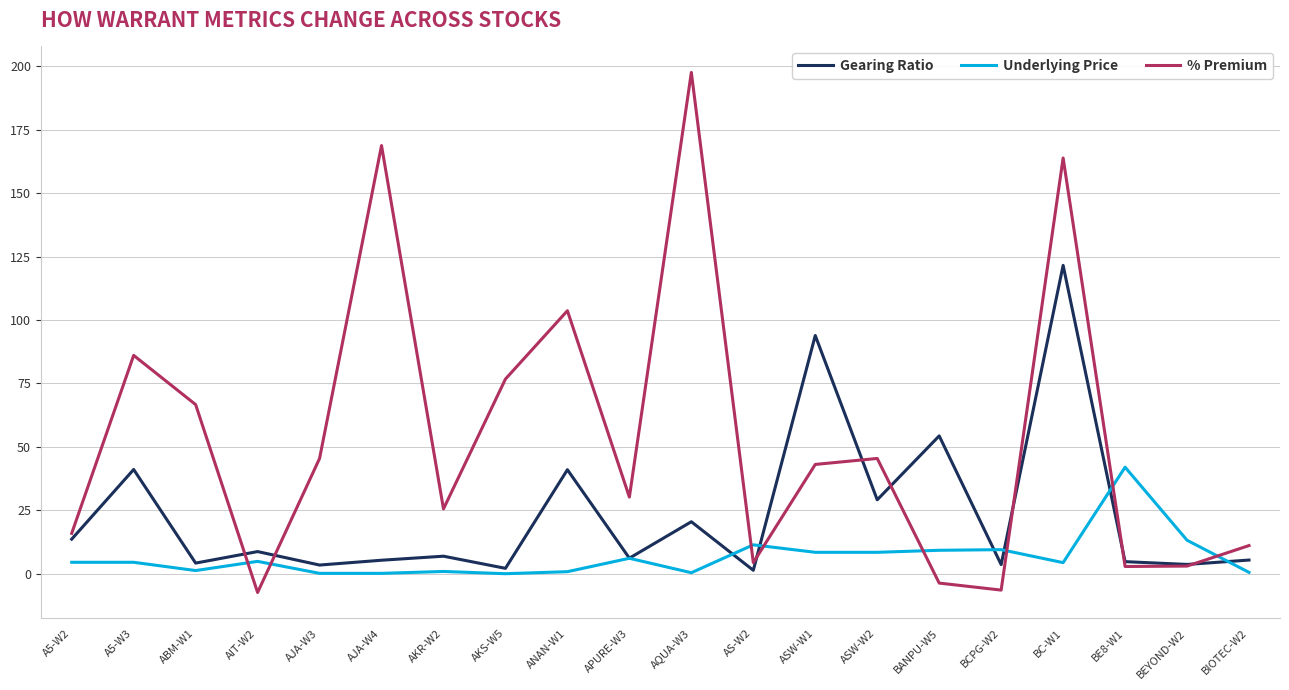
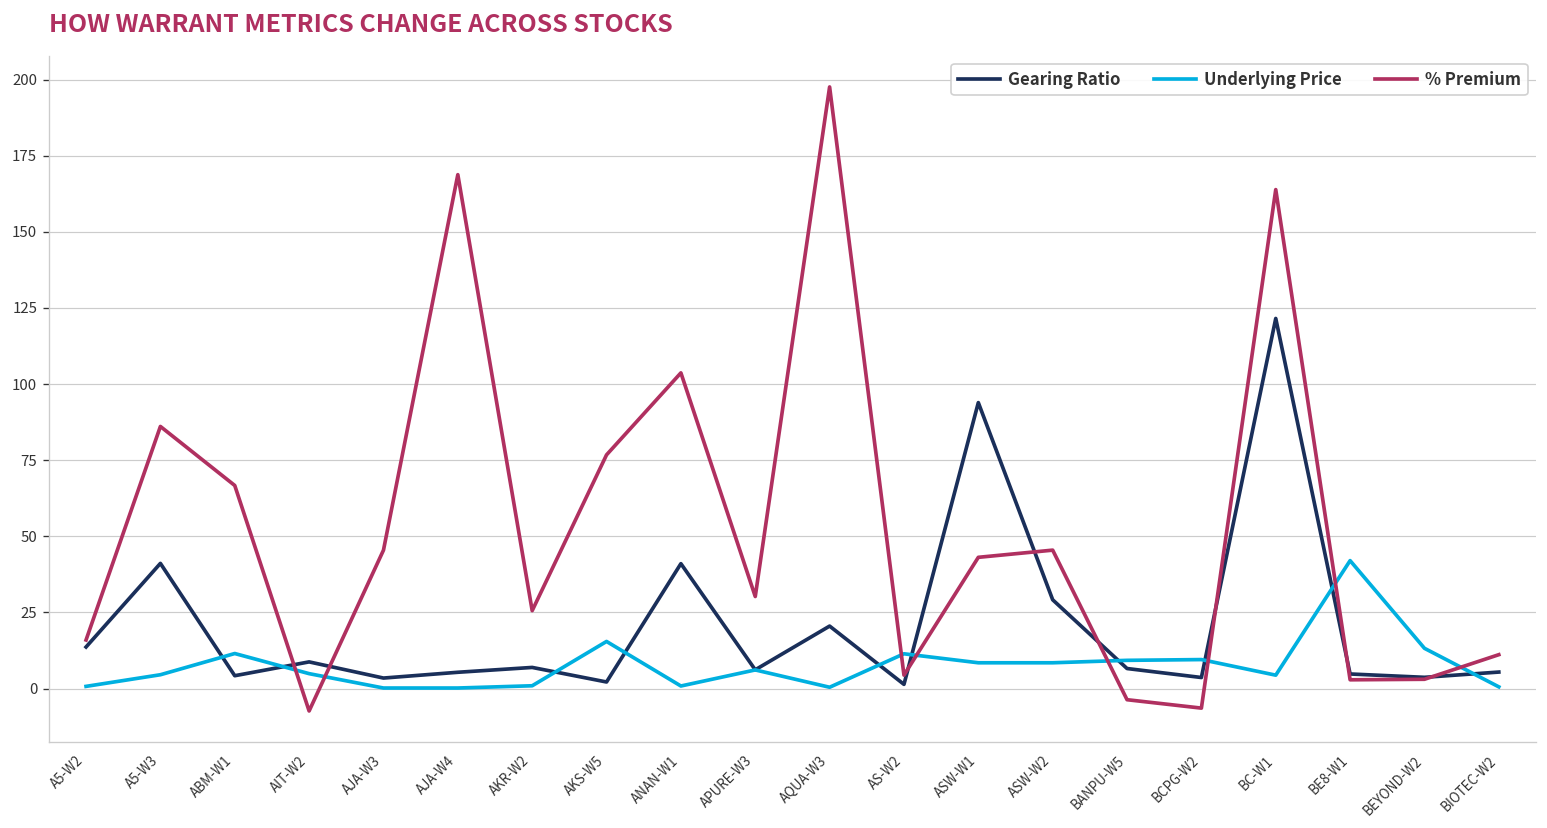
  {
    "Gearing Ratio": {
      "A5-W2": 14,
      "A5-W3": 41,
      "ABM-W1": 4,
      "AIT-W2": 9,
      "AJA-W3": 3,
      "AJA-W4": 5,
      "AKR-W2": 7,
      "AKS-W5": 2,
      "ANAN-W1": 41,
      "AQUA-W3": 21,
      "AS-W2": 1,
      "ASW-W1": 94,
      "ASW-W2": 29,
-     "BANPU-W5": 54,
+     "BANPU-W5": 7,
      "BCPG-W2": 4,
      "BC-W1": 122,
      "BE8-W1": 5,
      "BIOTEC-W2": 5
    },
    "Underlying Price": {
-     "A5-W2": 5,
+     "A5-W2": 1,
      "A5-W3": 5,
-     "ABM-W1": 1,
+     "ABM-W1": 11,
      "AIT-W2": 5,
      "AJA-W3": 0,
      "AJA-W4": 0,
      "AKR-W2": 1,
-     "AKS-W5": 0,
+     "AKS-W5": 15,
      "ANAN-W1": 1,
      "AQUA-W3": 0,
      "AS-W2": 11,
      "ASW-W1": 8,
      "ASW-W2": 8,
      "BANPU-W5": 9,
      "BCPG-W2": 10,
      "BC-W1": 4,
      "BE8-W1": 42,
      "BEYOND-W2": 13,
      "BIOTEC-W2": 1
    },
    "% Premium": {
      "A5-W2": 16,
      "A5-W3": 86,
      "ABM-W1": 67,
      "AIT-W2": -7,
      "AJA-W3": 45,
      "AJA-W4": 169,
      "AKR-W2": 26,
      "AKS-W5": 77,
      "ANAN-W1": 104,
      "APURE-W3": 30,
      "AQUA-W3": 198,
      "AS-W2": 4,
      "ASW-W1": 43,
      "ASW-W2": 45,
      "BANPU-W5": -4,
      "BCPG-W2": -6,
      "BC-W1": 164,
      "BE8-W1": 3,
      "BIOTEC-W2": 11
    }
  }
